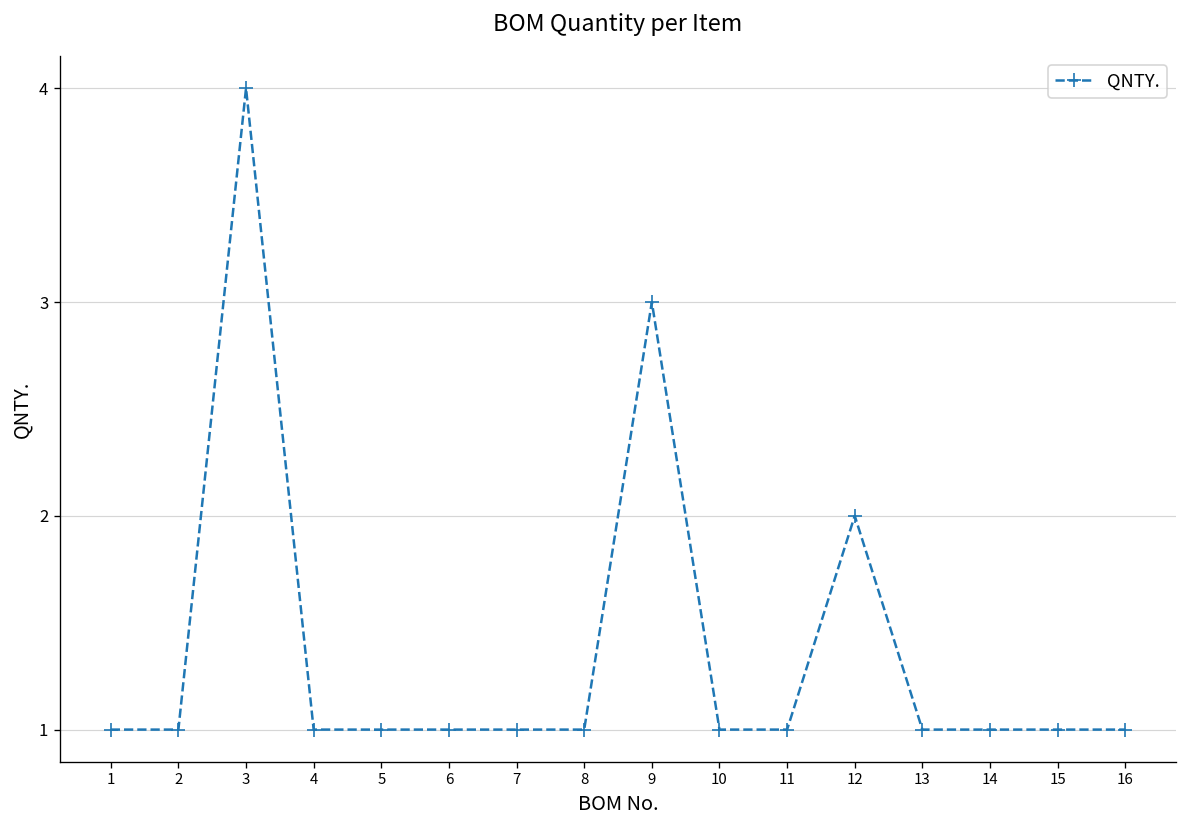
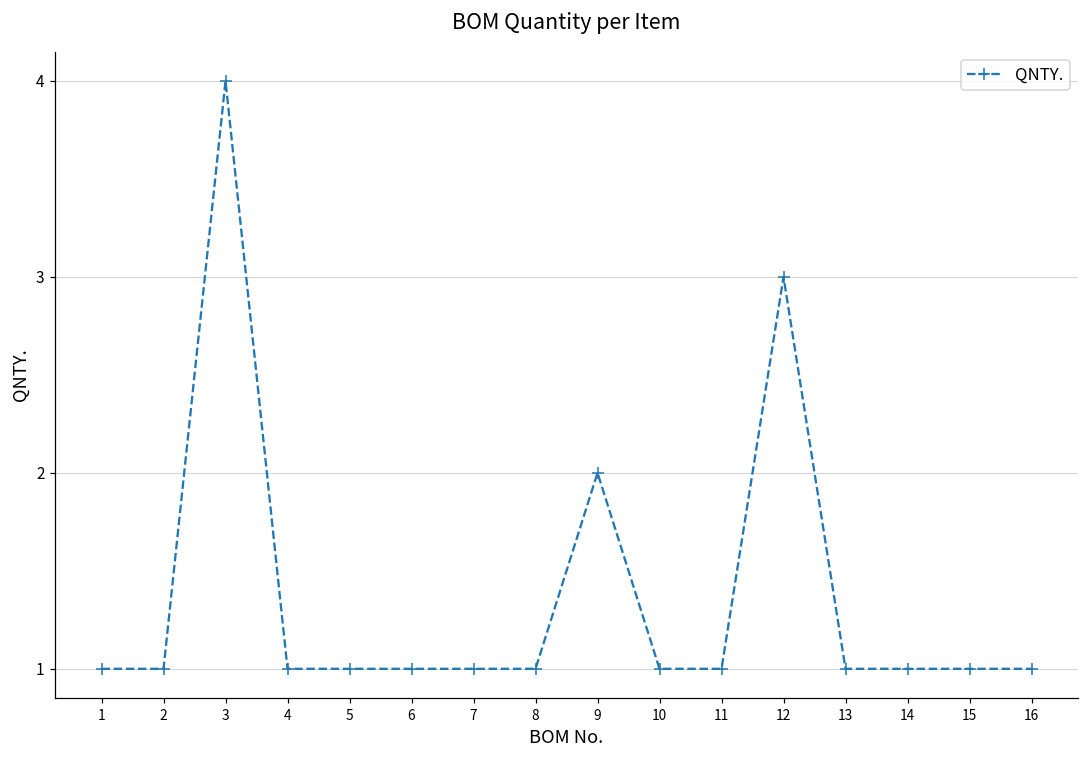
  {
    "1": 1,
    "2": 1,
    "3": 4,
    "4": 1,
    "5": 1,
    "6": 1,
    "7": 1,
    "8": 1,
-   "9": 3,
+   "9": 2,
    "10": 1,
    "11": 1,
-   "12": 2,
+   "12": 3,
    "13": 1,
    "14": 1,
    "15": 1,
    "16": 1
  }
